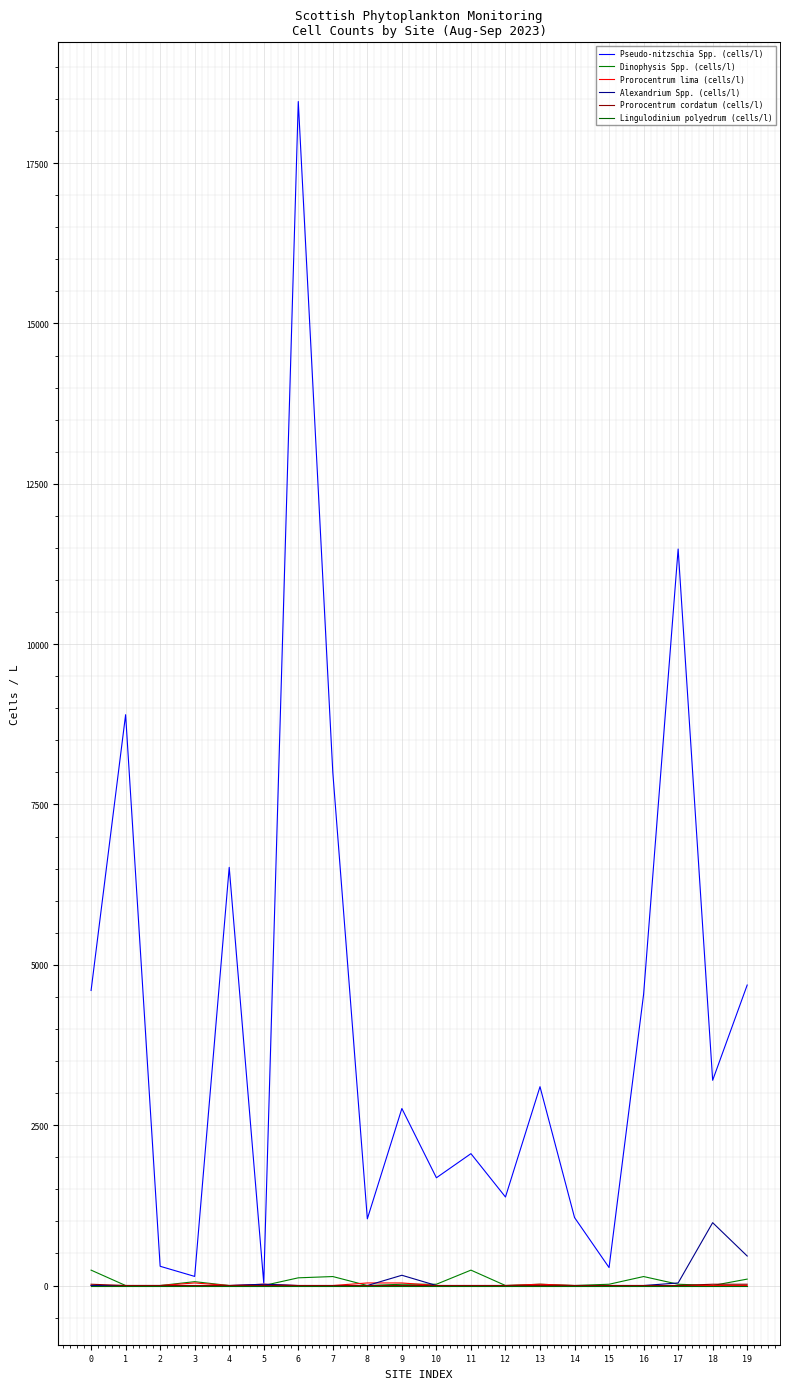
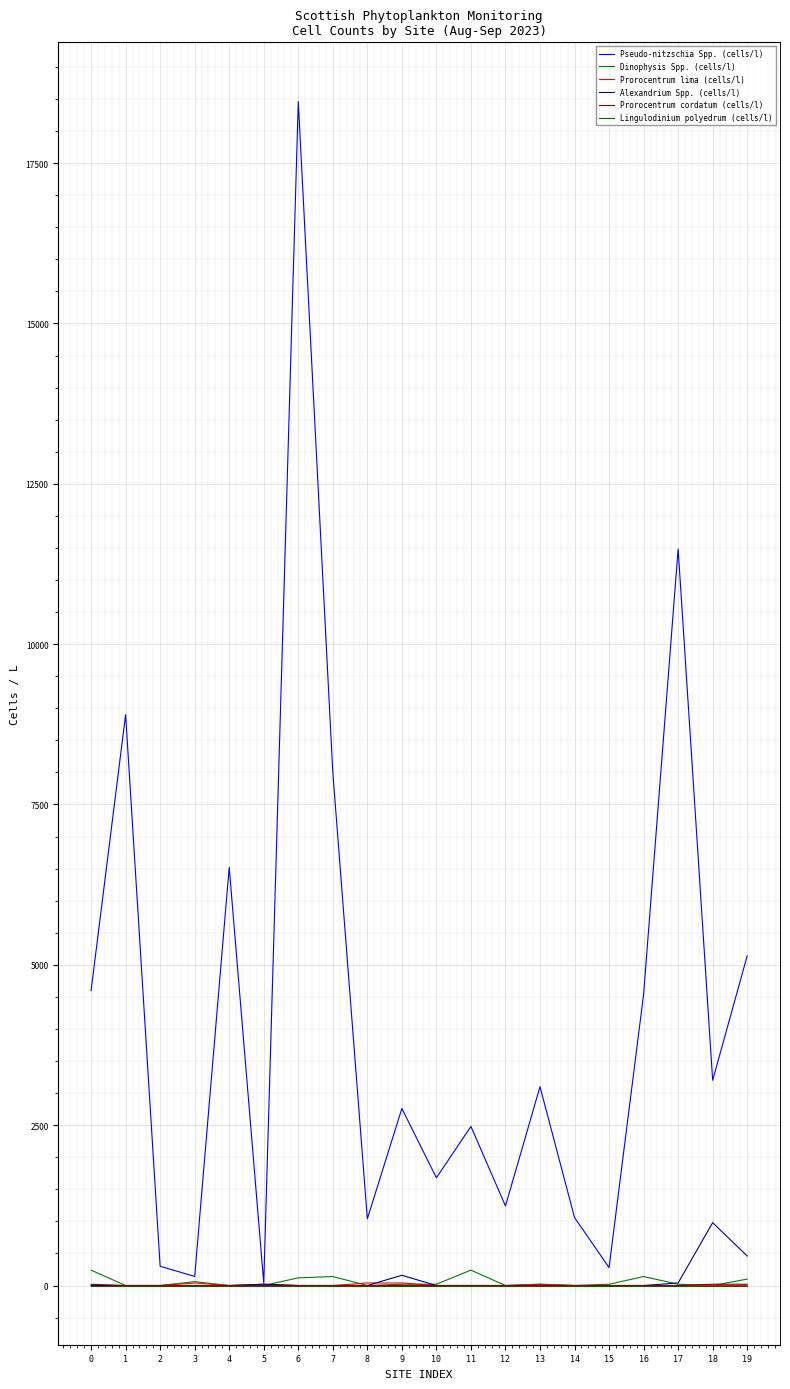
  {
    "Pseudo-nitzschia Spp. (cells/l)": {
      "0": 4600,
      "1": 8900,
      "2": 300,
      "3": 100,
      "4": 6500,
      "6": 18500,
      "7": 8000,
      "8": 1000,
      "9": 2800,
      "10": 1700,
-     "11": 2100,
-     "12": 1400,
+     "11": 2500,
+     "12": 1200,
      "13": 3100,
      "14": 1100,
      "15": 300,
      "16": 4500,
      "17": 11500,
      "18": 3200,
-     "19": 4700
+     "19": 5100
    },
    "Alexandrium Spp. (cells/l)": {
      "9": 200,
      "18": 1000,
      "19": 500
    }
  }
